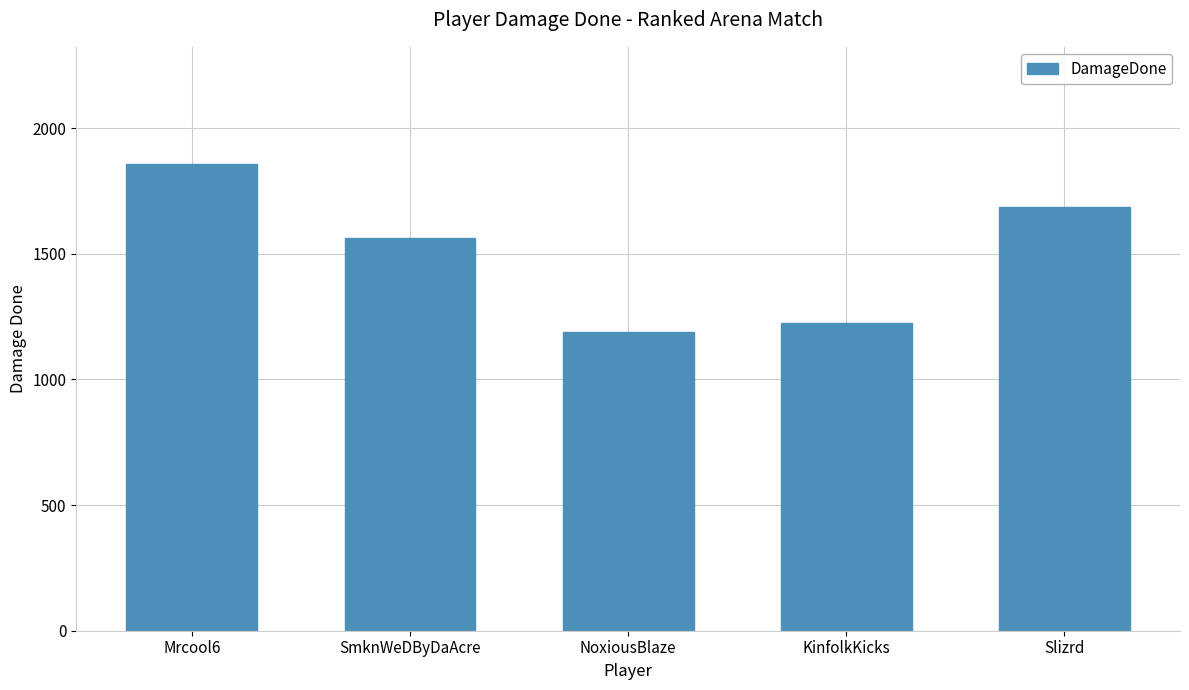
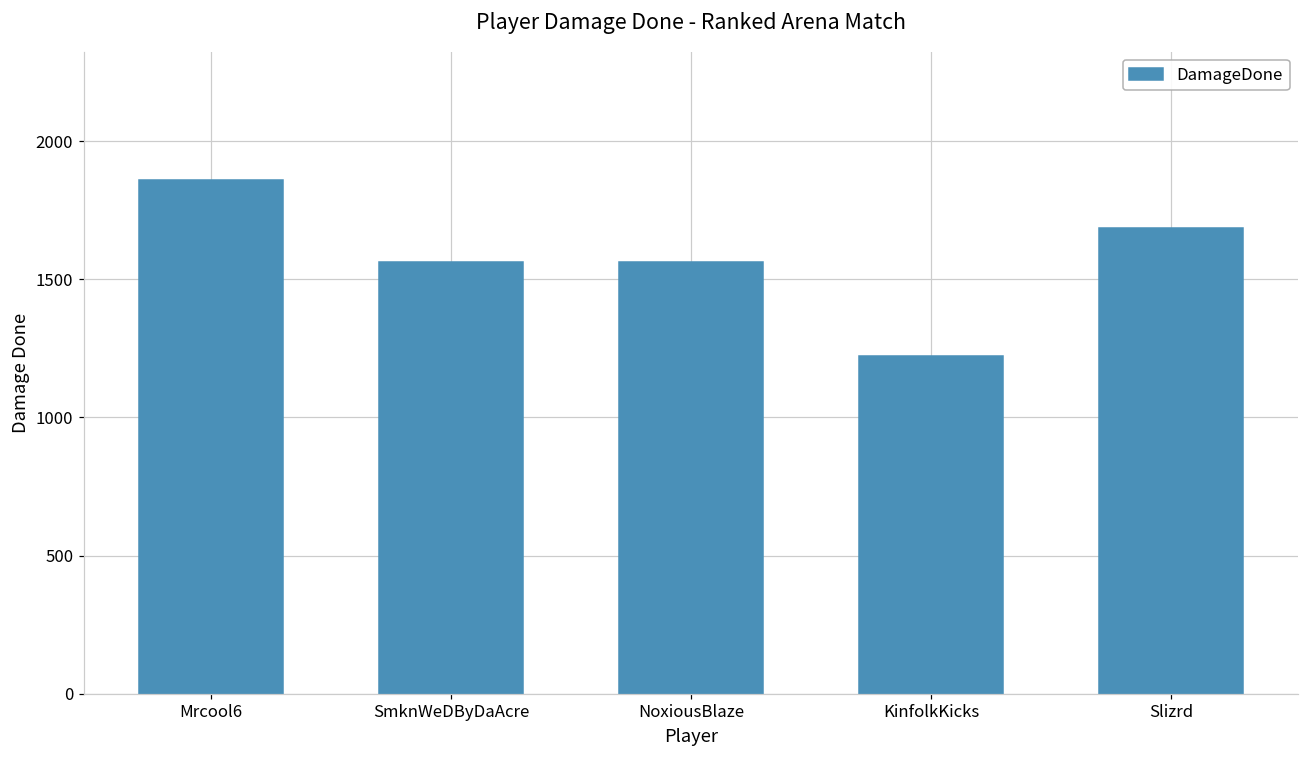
  {
    "Mrcool6": 1860,
    "SmknWeDByDaAcre": 1560,
-   "NoxiousBlaze": 1190,
+   "NoxiousBlaze": 1560,
    "KinfolkKicks": 1220,
    "Slizrd": 1690
  }
